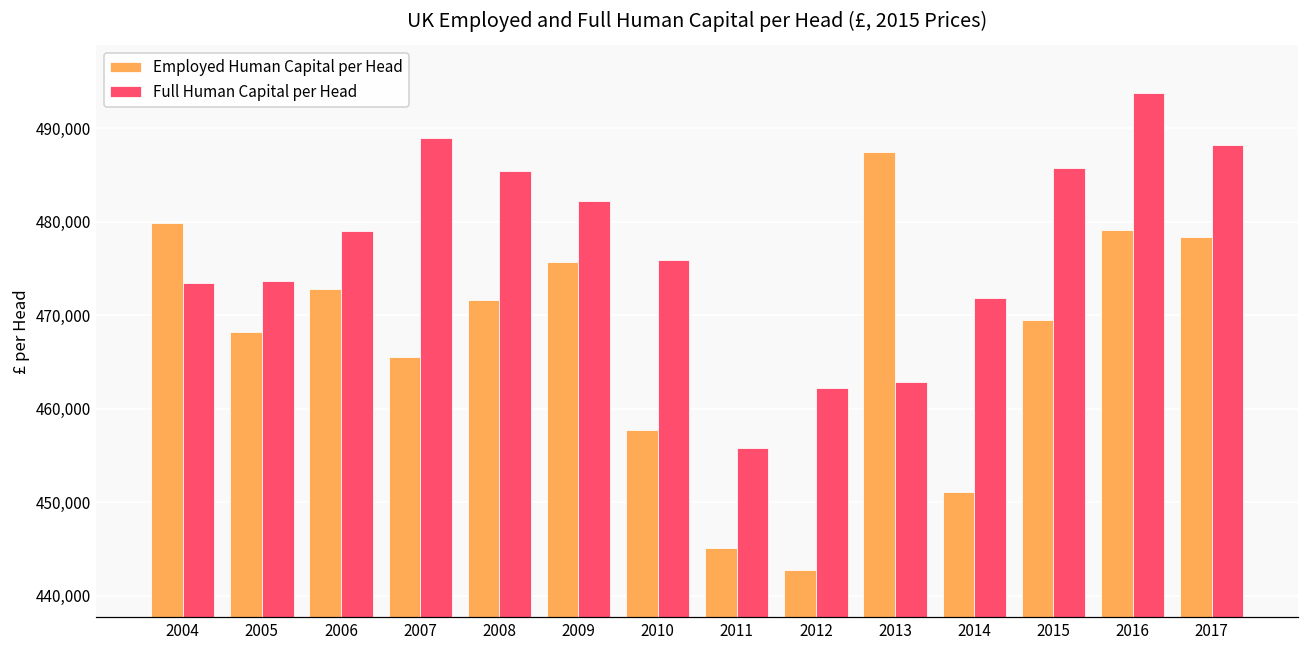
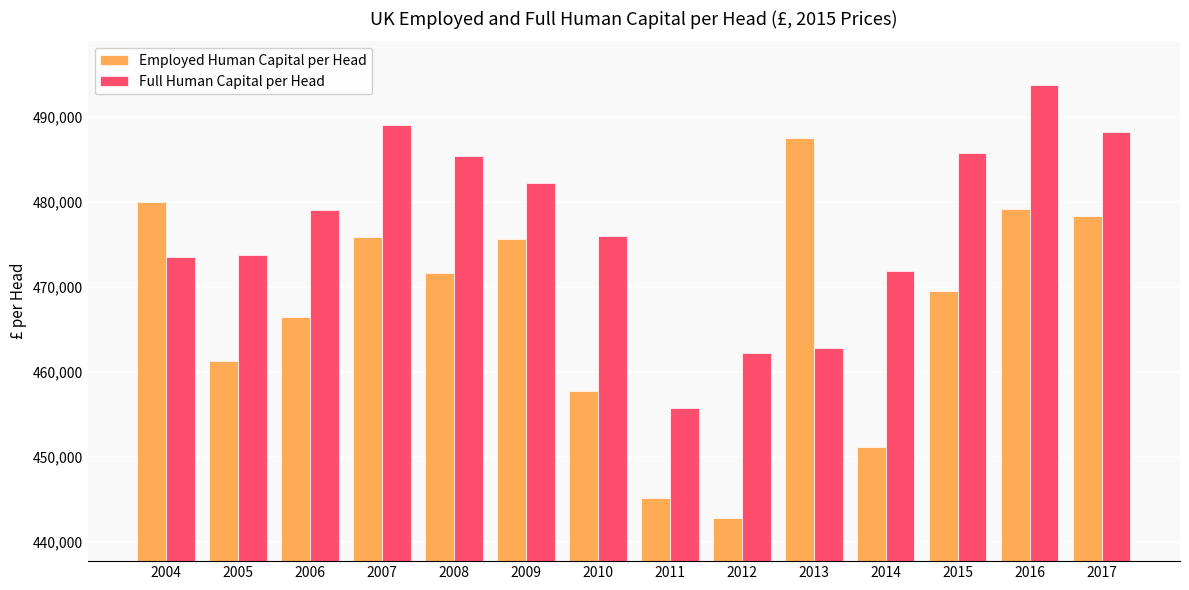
  {
    "Employed Human Capital per Head": {
      "2004": "480,000",
-     "2005": "468,000",
-     "2006": "473,000",
-     "2007": "465,000",
+     "2005": "461,000",
+     "2006": "466,000",
+     "2007": "476,000",
      "2008": "472,000",
      "2009": "476,000",
      "2010": "458,000",
      "2011": "445,000",
      "2012": "443,000",
      "2013": "487,000",
      "2014": "451,000",
      "2015": "470,000",
      "2016": "479,000",
      "2017": "478,000"
    },
    "Full Human Capital per Head": {
      "2004": "473,000",
      "2005": "474,000",
      "2006": "479,000",
      "2007": "489,000",
      "2008": "485,000",
      "2009": "482,000",
      "2010": "476,000",
      "2011": "456,000",
      "2012": "462,000",
      "2013": "463,000",
      "2014": "472,000",
      "2015": "486,000",
      "2016": "494,000",
      "2017": "488,000"
    }
  }
